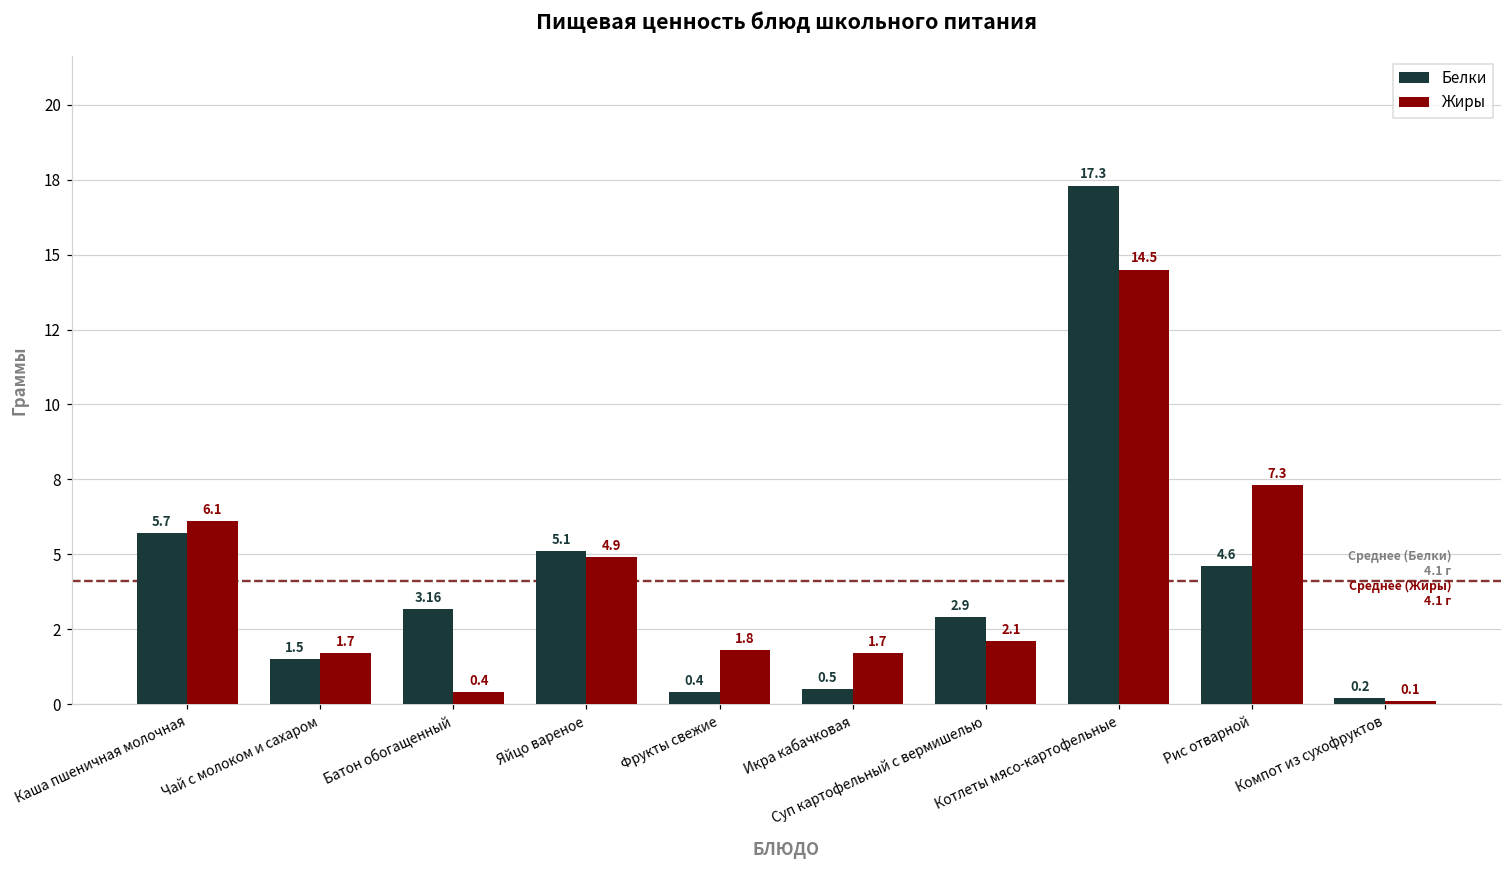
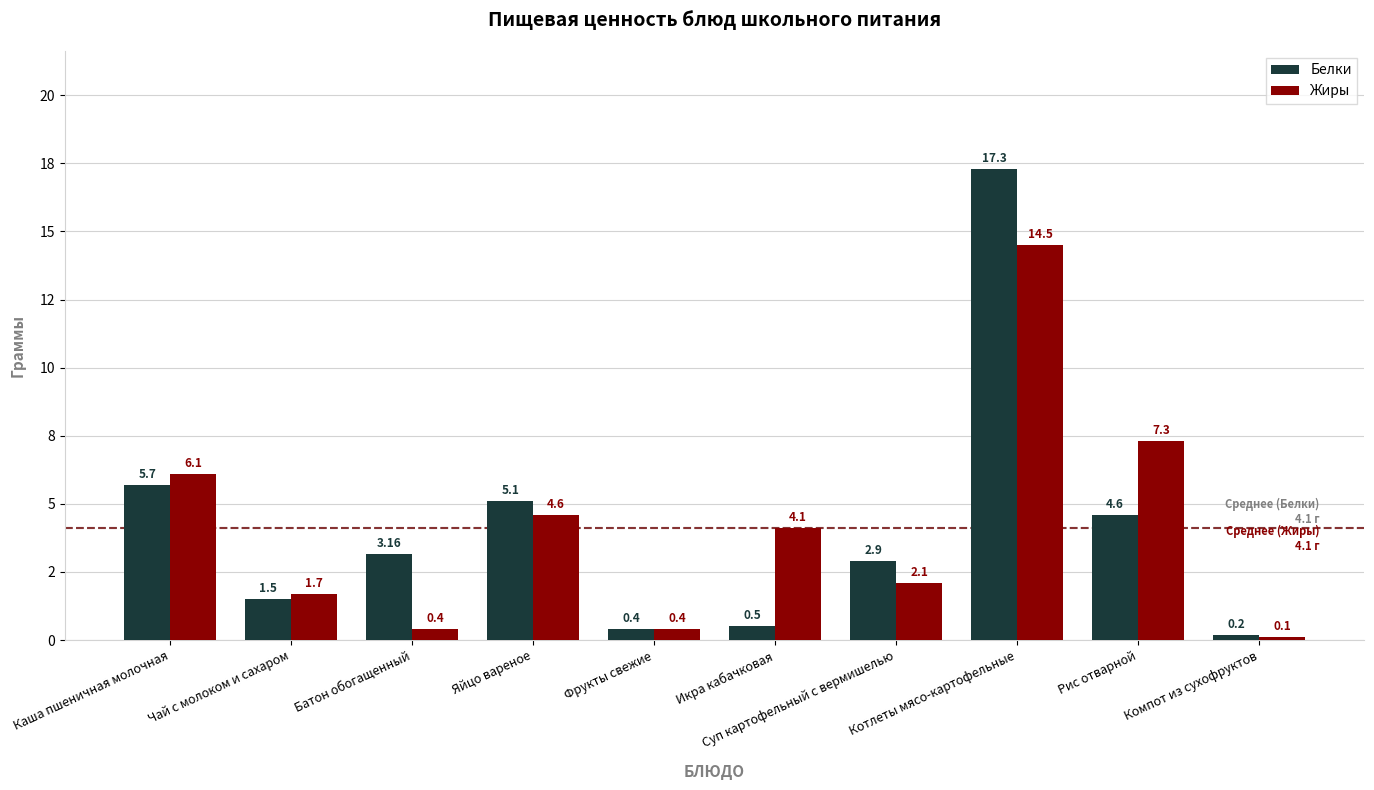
  {
    "Белки": {
      "Каша пшеничная молочная": 5.7,
      "Чай с молоком и сахаром": 1.5,
      "Батон обогащенный": 3.16,
      "Яйцо вареное": 5.1,
      "Фрукты свежие": 0.4,
      "Икра кабачковая": 0.5,
      "Суп картофельный с вермишелью": 2.9,
      "Котлеты мясо-картофельные": 17.3,
      "Рис отварной": 4.6,
      "Компот из сухофруктов": 0.2
    },
    "Жиры": {
      "Каша пшеничная молочная": 6.1,
      "Чай с молоком и сахаром": 1.7,
      "Батон обогащенный": 0.4,
-     "Яйцо вареное": 4.9,
-     "Фрукты свежие": 1.8,
-     "Икра кабачковая": 1.7,
+     "Яйцо вареное": 4.6,
+     "Фрукты свежие": 0.4,
+     "Икра кабачковая": 4.1,
      "Суп картофельный с вермишелью": 2.1,
      "Котлеты мясо-картофельные": 14.5,
      "Рис отварной": 7.3,
      "Компот из сухофруктов": 0.1
    }
  }
